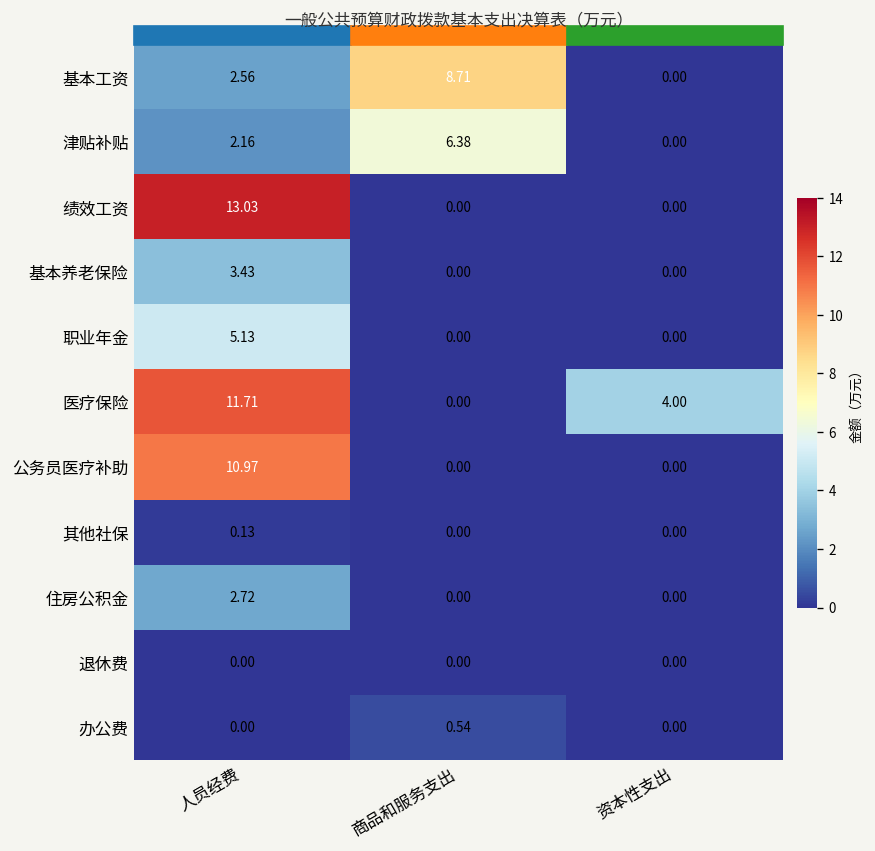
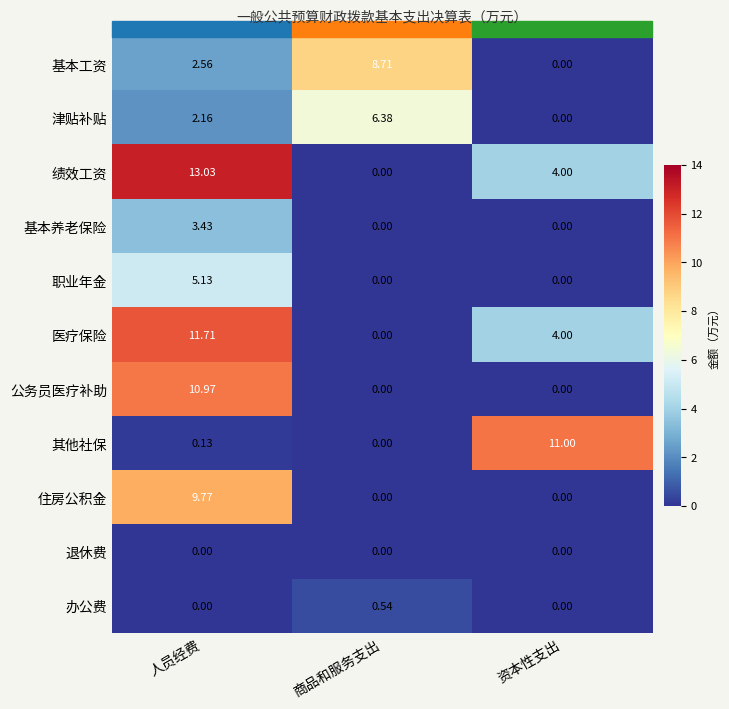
  {
    "基本工资": {
      "人员经费": 2.56,
      "商品和服务支出": 8.71,
      "资本性支出": 0.00
    },
    "津贴补贴": {
      "人员经费": 2.16,
      "商品和服务支出": 6.38,
      "资本性支出": 0.00
    },
    "绩效工资": {
      "人员经费": 13.03,
      "商品和服务支出": 0.00,
-     "资本性支出": 0.00
+     "资本性支出": 4.00
    },
    "基本养老保险": {
      "人员经费": 3.43,
      "商品和服务支出": 0.00,
      "资本性支出": 0.00
    },
    "职业年金": {
      "人员经费": 5.13,
      "商品和服务支出": 0.00,
      "资本性支出": 0.00
    },
    "医疗保险": {
      "人员经费": 11.71,
      "商品和服务支出": 0.00,
      "资本性支出": 4.00
    },
    "公务员医疗补助": {
      "人员经费": 10.97,
      "商品和服务支出": 0.00,
      "资本性支出": 0.00
    },
    "其他社保": {
      "人员经费": 0.13,
      "商品和服务支出": 0.00,
-     "资本性支出": 0.00
+     "资本性支出": 11.00
    },
    "住房公积金": {
-     "人员经费": 2.72,
+     "人员经费": 9.77,
      "商品和服务支出": 0.00,
      "资本性支出": 0.00
    },
    "退休费": {
      "人员经费": 0.00,
      "商品和服务支出": 0.00,
      "资本性支出": 0.00
    },
    "办公费": {
      "人员经费": 0.00,
      "商品和服务支出": 0.54,
      "资本性支出": 0.00
    }
  }
